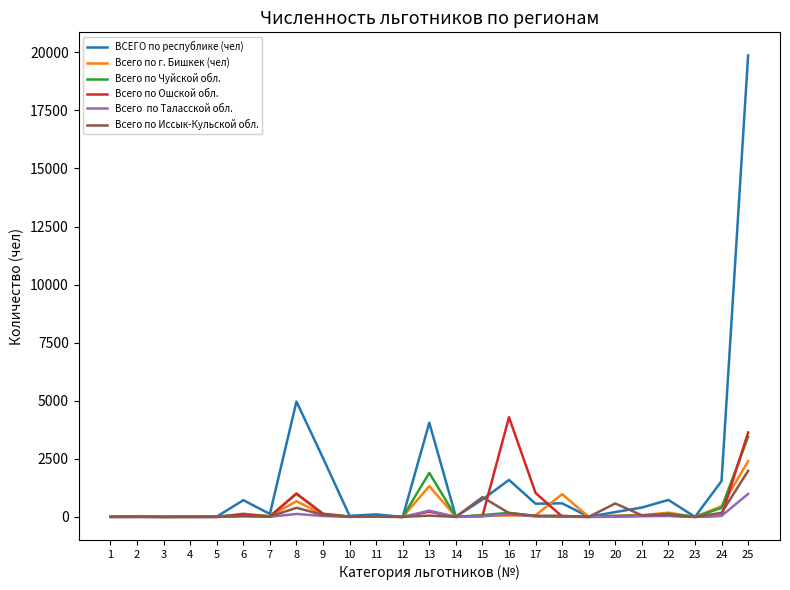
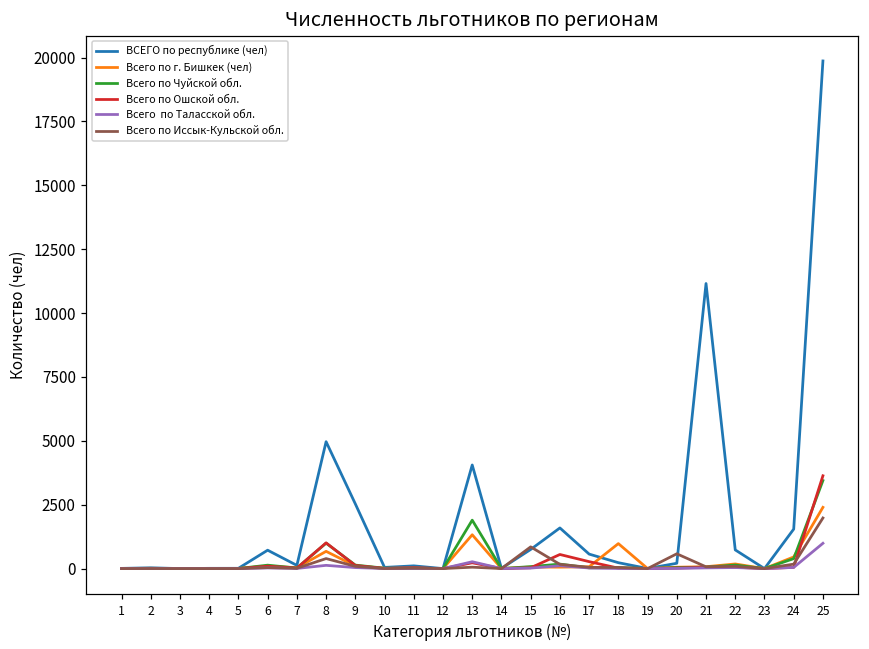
  {
    "ВСЕГО по республике (чел)": {
      "6": 700,
      "8": 5000,
      "9": 2500,
      "13": 4100,
      "16": 1600,
      "17": 600,
-     "18": 600,
+     "18": 200,
      "20": 200,
-     "21": 400,
+     "21": 11200,
      "22": 700,
      "24": 1500,
      "25": 19900
    },
    "Всего по г. Бишкек (чел)": {
      "8": 700,
      "13": 1300,
      "18": 1000,
      "25": 2400
    },
    "Всего по Чуйской обл.": {
      "13": 1900,
      "25": 3400
    },
    "Всего по Ошской обл.": {
-     "16": 4300,
-     "17": 1000,
+     "16": 600,
+     "17": 300,
      "25": 3600
    },
    "Всего по Таласской обл.": {
      "8": 100,
      "25": 1000
    },
    "Всего по Иссык-Кульской обл.": {
      "8": 400,
      "13": 100,
      "20": 600,
      "24": 200,
      "25": 2000
    }
  }
